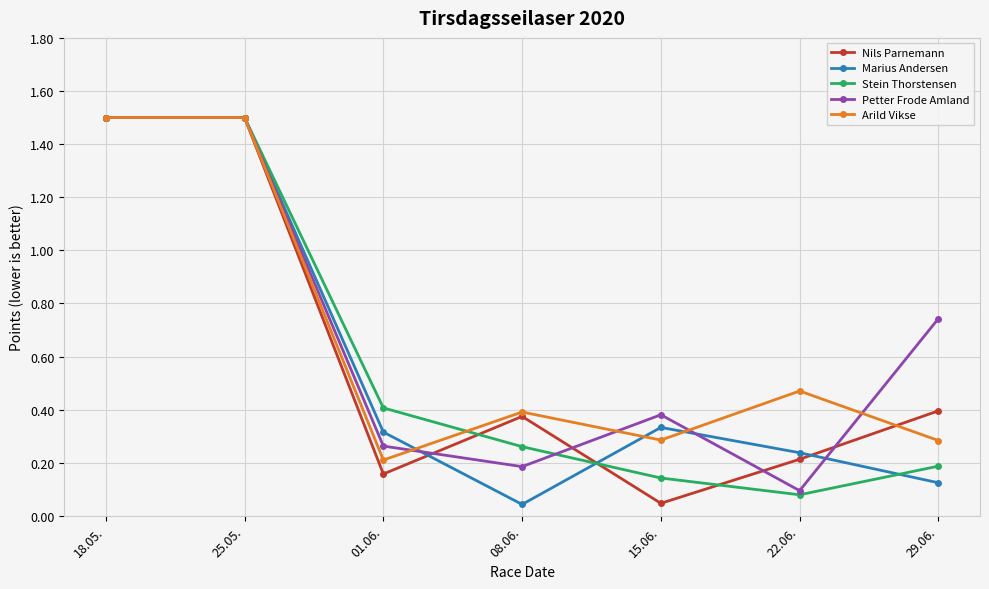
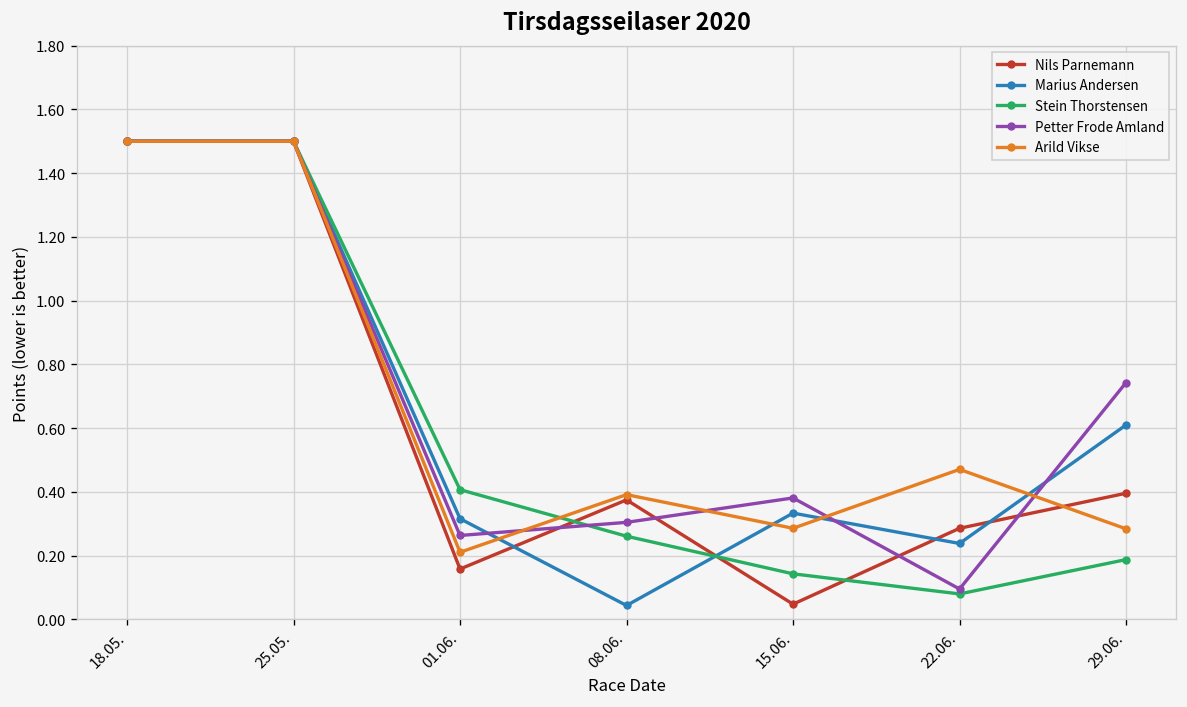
  {
    "Nils Parnemann": {
      "01.06.": 0.16,
      "08.06.": 0.37,
      "15.06.": 0.05,
-     "22.06.": 0.21,
+     "22.06.": 0.29,
      "29.06.": 0.40
    },
    "Marius Andersen": {
      "01.06.": 0.32,
      "08.06.": 0.04,
      "15.06.": 0.33,
      "22.06.": 0.24,
-     "29.06.": 0.13
+     "29.06.": 0.61
    },
    "Stein Thorstensen": {
      "01.06.": 0.41,
      "08.06.": 0.26,
      "15.06.": 0.14,
      "22.06.": 0.08,
      "29.06.": 0.19
    },
    "Petter Frode Amland": {
      "01.06.": 0.26,
-     "08.06.": 0.19,
+     "08.06.": 0.30,
      "15.06.": 0.38,
      "22.06.": 0.10,
      "29.06.": 0.74
    },
    "Arild Vikse": {
      "01.06.": 0.21,
      "08.06.": 0.39,
      "15.06.": 0.29,
      "22.06.": 0.47,
      "29.06.": 0.28
    }
  }
